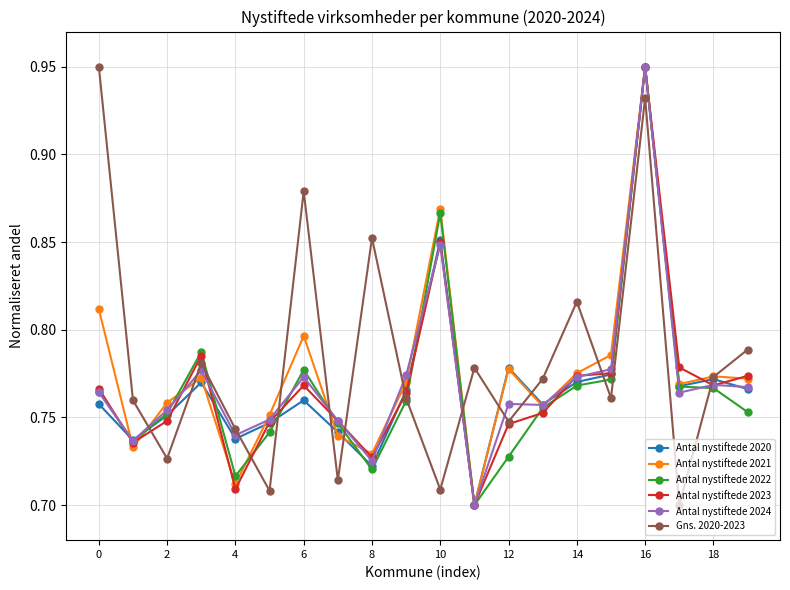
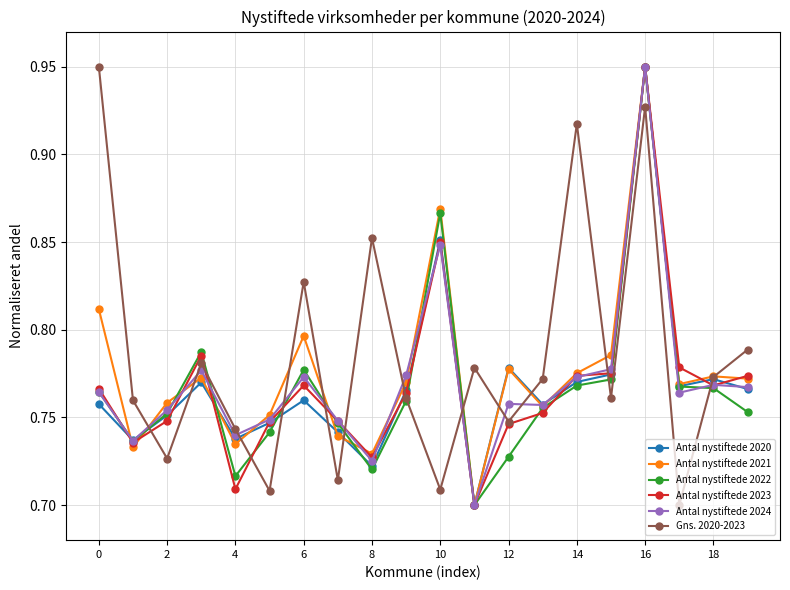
  {
    "Antal nystiftede 2020": {
      "0": 0.758,
      "4": 0.738,
      "6": 0.760,
      "8": 0.722,
      "14": 0.770
    },
    "Antal nystiftede 2021": {
      "0": 0.812,
      "2": 0.758,
-     "4": 0.712,
+     "4": 0.735,
      "6": 0.796,
      "8": 0.729,
      "10": 0.869,
      "14": 0.775
    },
    "Antal nystiftede 2022": {
      "4": 0.717,
      "6": 0.777,
      "8": 0.720,
      "10": 0.866,
      "12": 0.728,
      "14": 0.768,
      "18": 0.767
    },
    "Antal nystiftede 2023": {
      "0": 0.766,
      "2": 0.748,
      "4": 0.709,
      "6": 0.768,
      "8": 0.727
    },
    "Antal nystiftede 2024": {
      "2": 0.754,
      "4": 0.740,
      "6": 0.773,
      "8": 0.725,
      "10": 0.848,
      "12": 0.758
    },
    "Gns. 2020-2023": {
      "0": 0.950,
      "2": 0.727,
      "4": 0.743,
-     "6": 0.879,
+     "6": 0.827,
      "8": 0.852,
      "10": 0.709,
-     "14": 0.816,
-     "16": 0.932
+     "14": 0.917,
+     "16": 0.927
    }
  }
